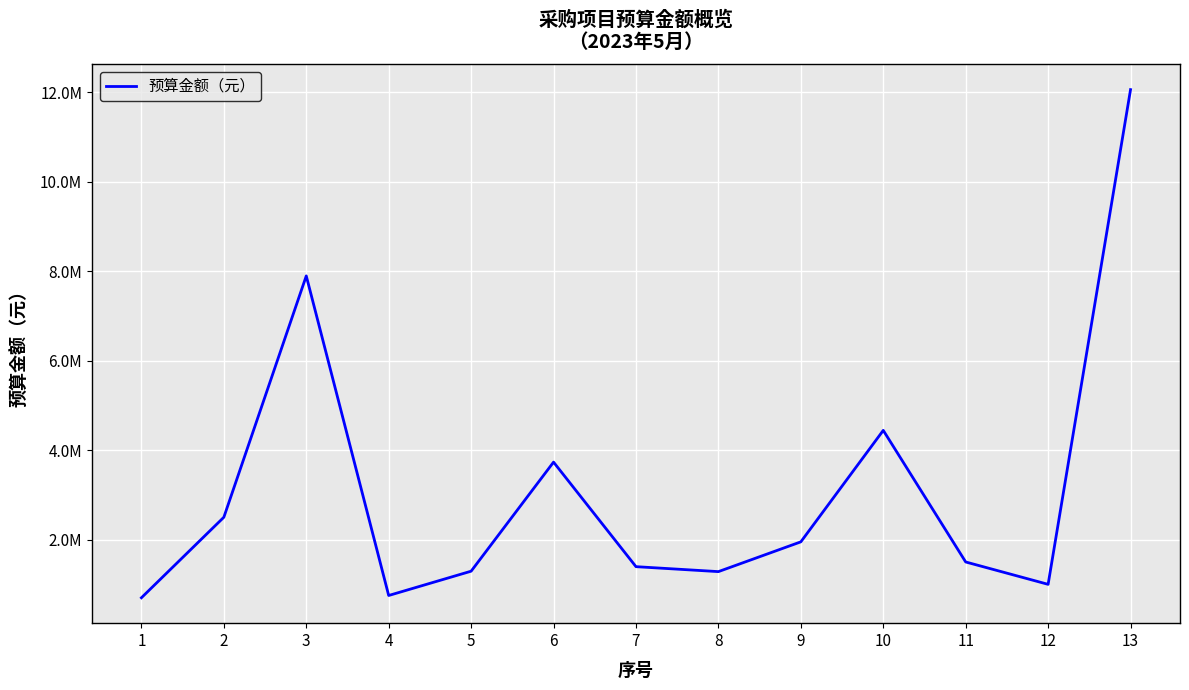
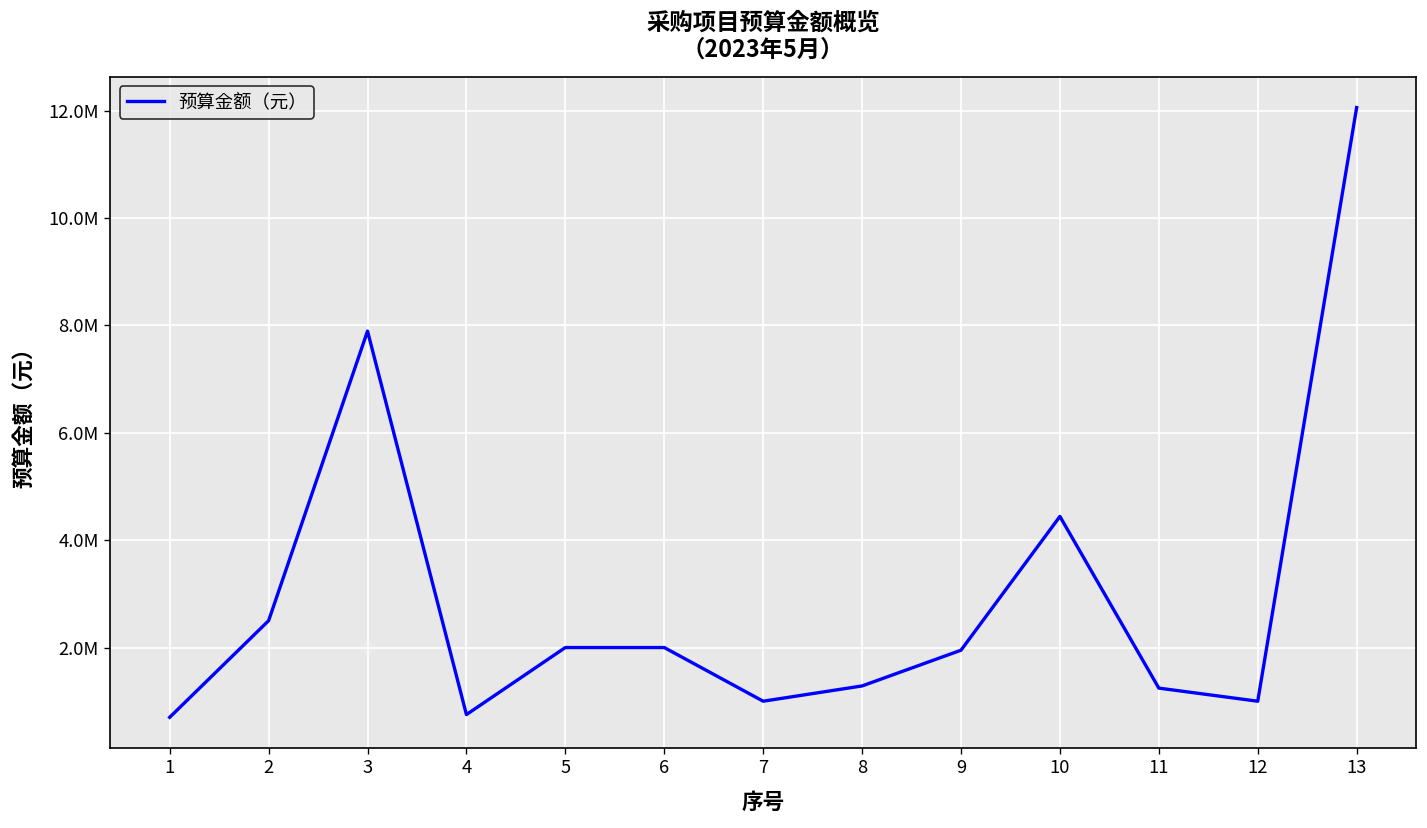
  {
    "1": 700000,
    "2": 2500000,
    "3": 7900000,
    "4": 800000,
-   "5": 1300000,
-   "6": 3700000,
-   "7": 1400000,
+   "5": 2000000,
+   "6": 2000000,
+   "7": 1000000,
    "8": 1300000,
    "9": 2000000,
    "10": 4400000,
-   "11": 1500000,
+   "11": 1200000,
    "12": 1000000,
    "13": 12100000
  }
